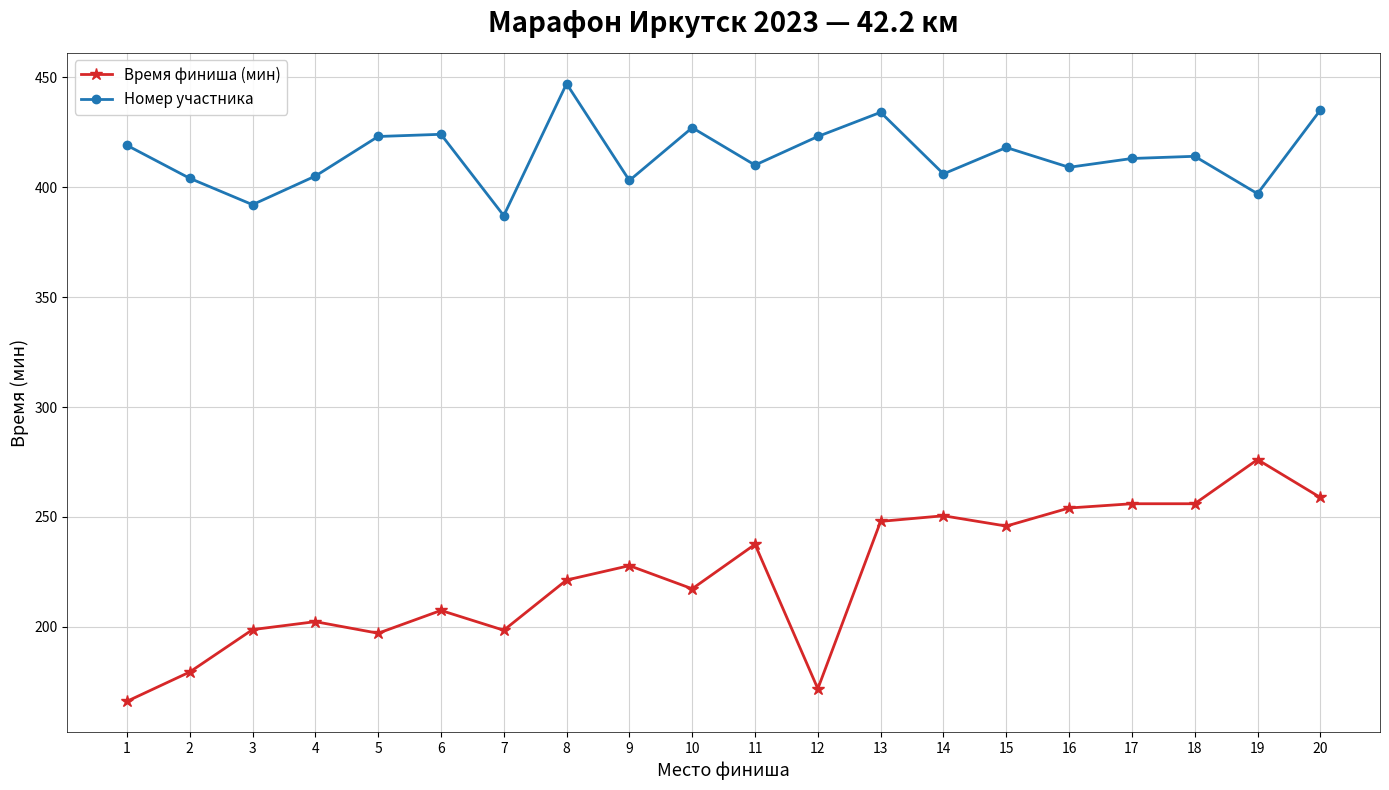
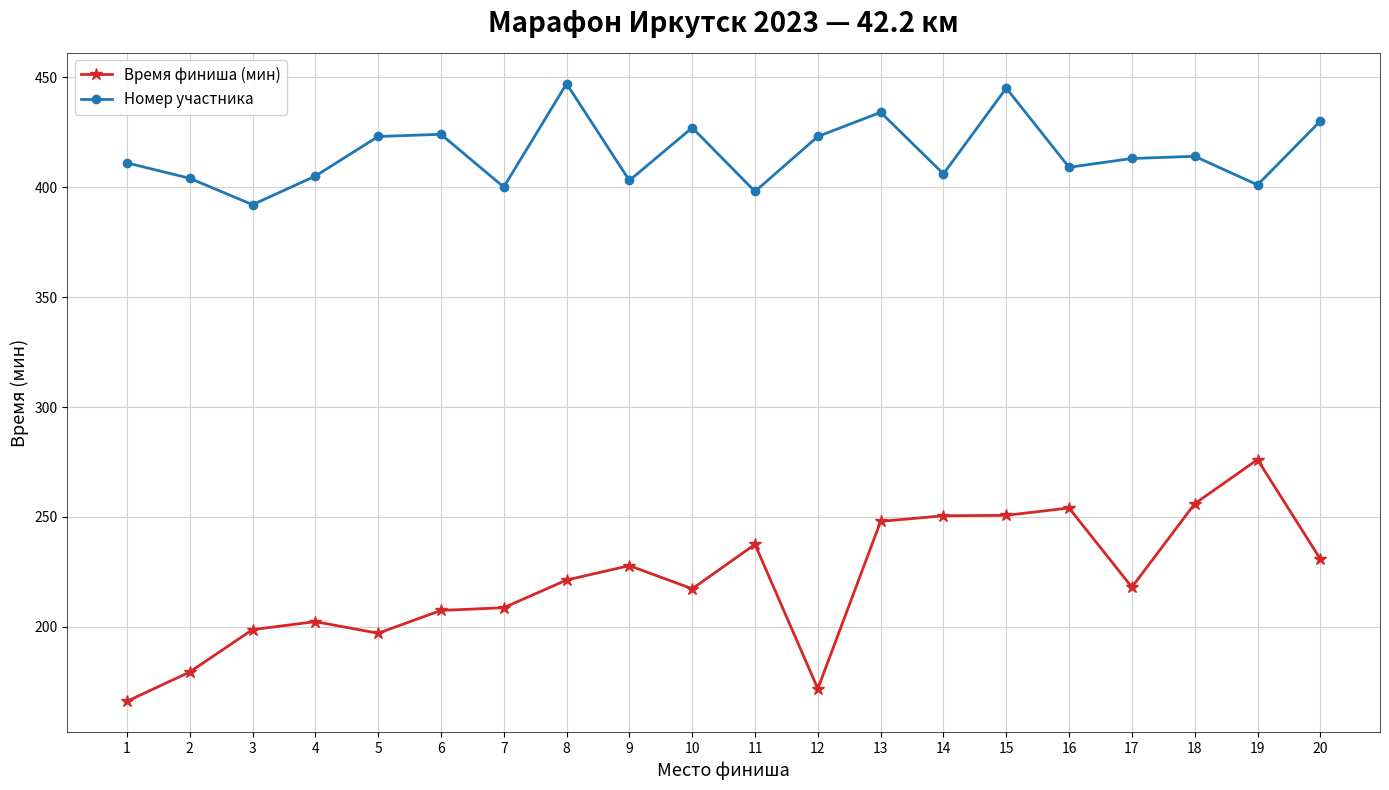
  {
    "Время финиша (мин)": {
      "1": 166,
      "2": 180,
      "3": 199,
      "4": 202,
      "5": 197,
      "6": 208,
-     "7": 199,
+     "7": 209,
      "8": 221,
      "9": 228,
      "10": 217,
      "11": 238,
      "12": 172,
      "13": 248,
      "14": 251,
-     "15": 246,
+     "15": 251,
      "16": 254,
-     "17": 256,
+     "17": 218,
      "18": 256,
      "19": 276,
-     "20": 259
+     "20": 231
    },
    "Номер участника": {
-     "1": 419,
+     "1": 411,
      "2": 404,
      "3": 392,
      "4": 405,
      "5": 423,
      "6": 424,
-     "7": 387,
+     "7": 400,
      "8": 447,
      "9": 403,
      "10": 427,
-     "11": 410,
+     "11": 398,
      "12": 423,
      "13": 434,
      "14": 406,
-     "15": 418,
+     "15": 445,
      "16": 409,
      "17": 413,
      "18": 414,
-     "19": 397,
-     "20": 435
+     "19": 401,
+     "20": 430
    }
  }
